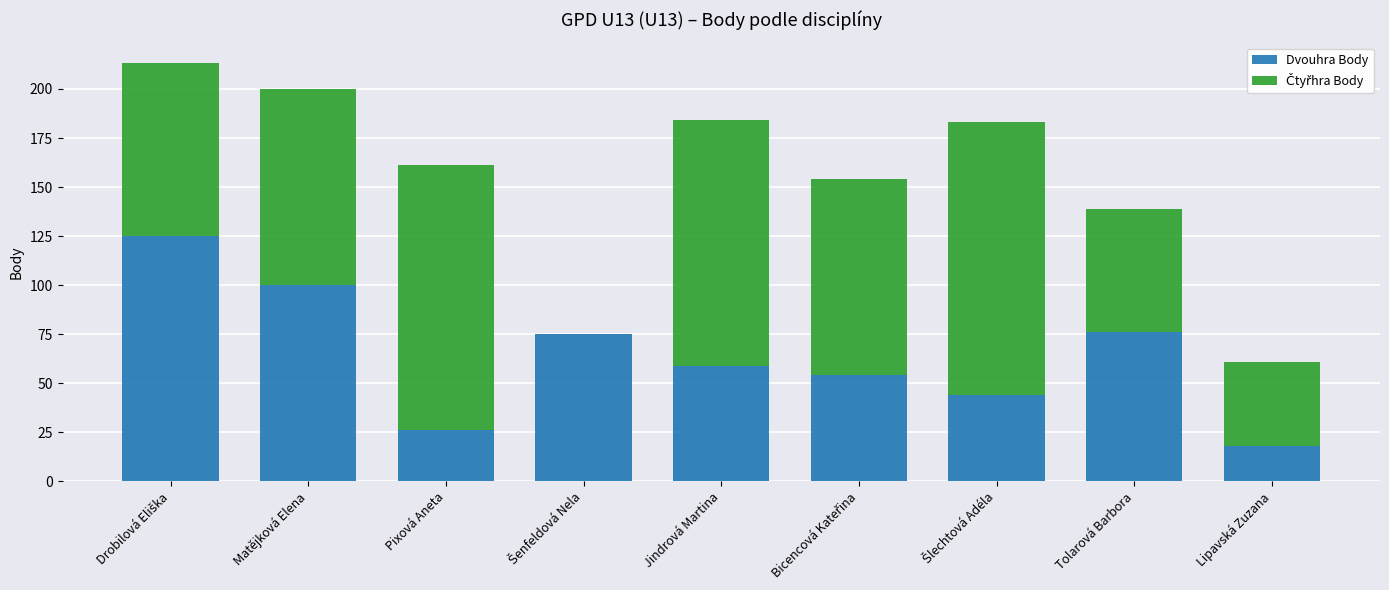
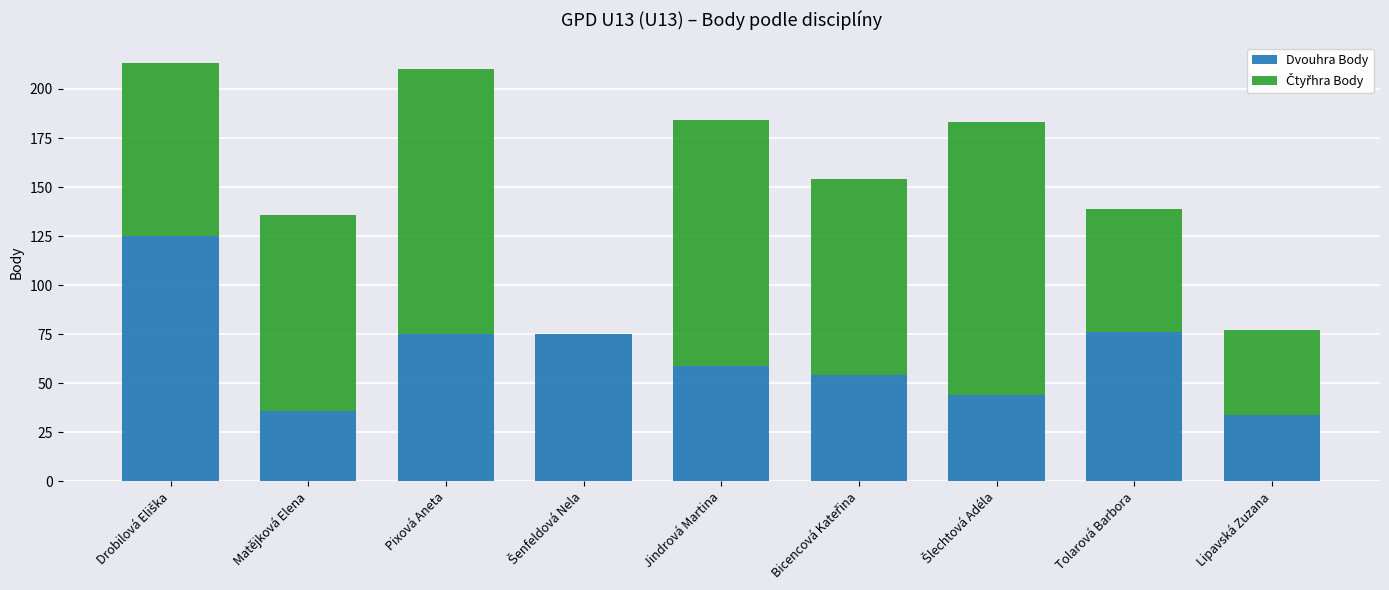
  {
    "Dvouhra Body": {
      "Drobilová Eliška": 125,
-     "Matějková Elena": 100,
-     "Pixová Aneta": 26,
+     "Matějková Elena": 36,
+     "Pixová Aneta": 75,
      "Šenfeldová Nela": 75,
      "Jindrová Martina": 59,
      "Bicencová Kateřina": 54,
      "Šlechtová Adéla": 44,
      "Tolarová Barbora": 76,
-     "Lipavská Zuzana": 18
+     "Lipavská Zuzana": 34
    },
    "Čtyřhra Body": {
      "Drobilová Eliška": 88,
      "Matějková Elena": 100,
      "Pixová Aneta": 135,
      "Šenfeldová Nela": 0,
      "Jindrová Martina": 125,
      "Bicencová Kateřina": 100,
      "Šlechtová Adéla": 139,
      "Tolarová Barbora": 63,
      "Lipavská Zuzana": 43
    }
  }
